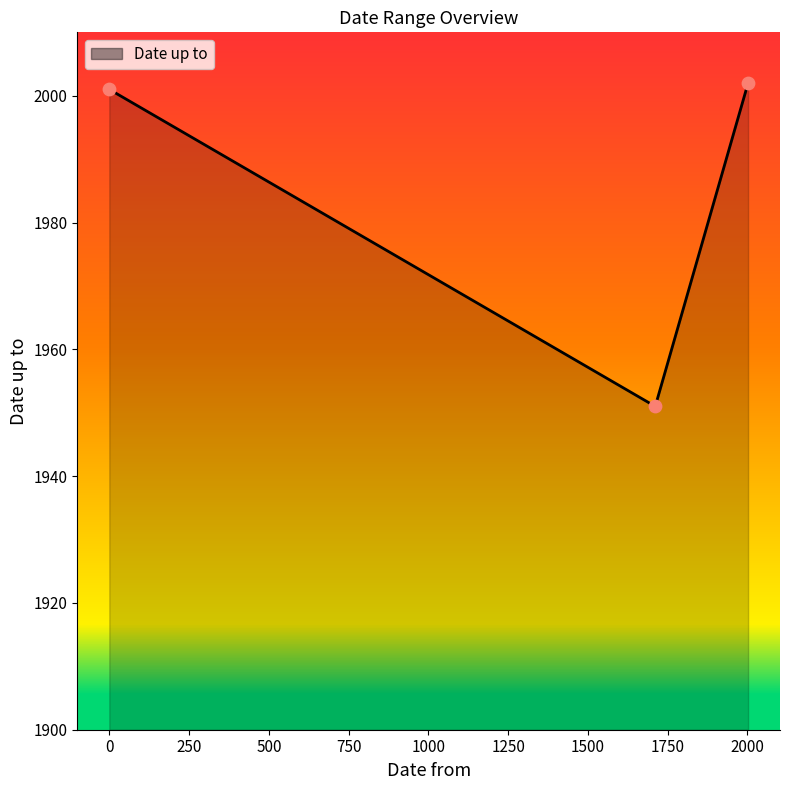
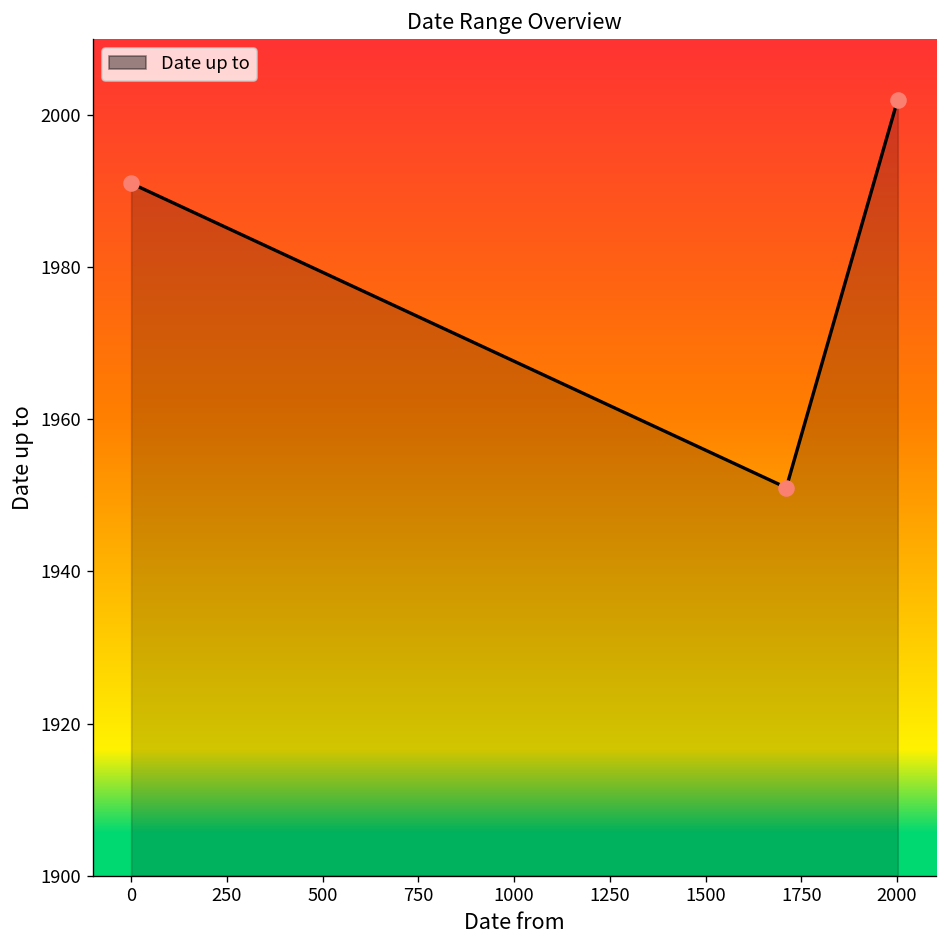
  {
-   "0": 2001,
+   "0": 1991,
    "2000": 2002
  }
